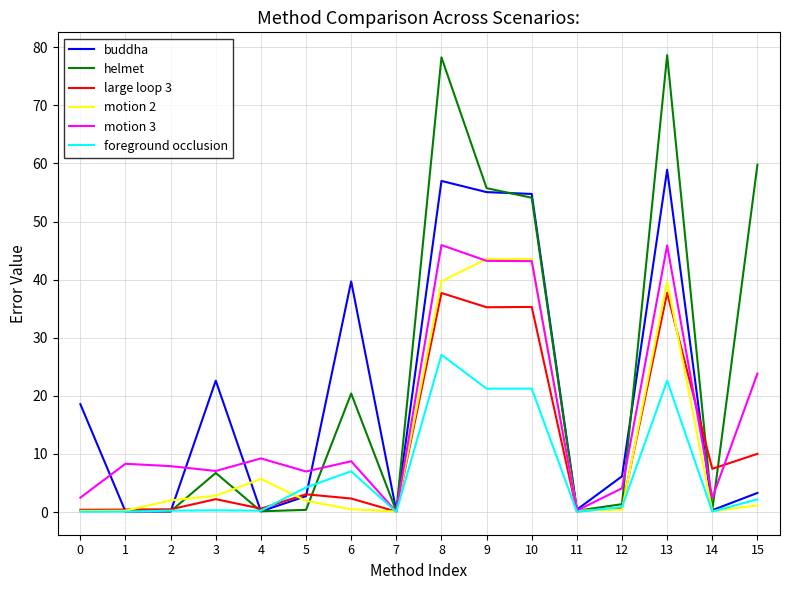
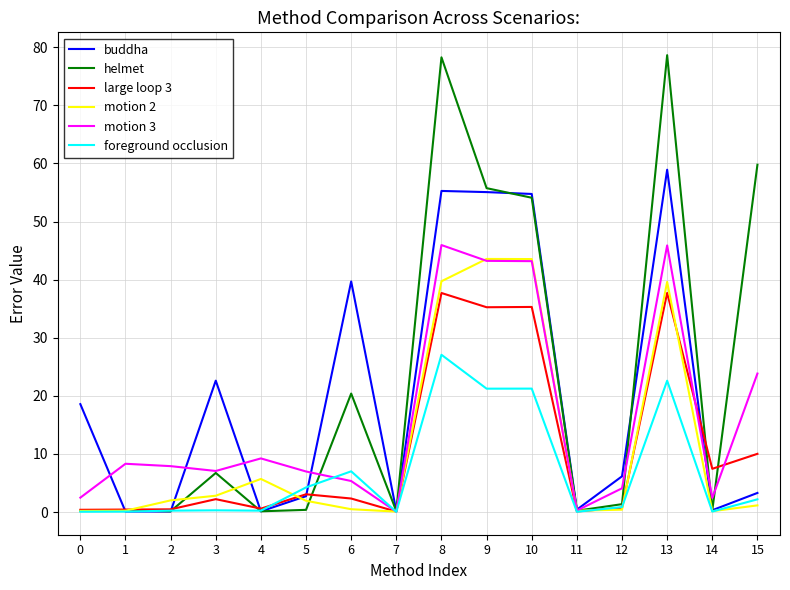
  {
    "buddha": {
      "0": 19,
      "3": 23,
      "6": 40,
-     "8": 57,
+     "8": 55,
      "9": 55,
      "10": 55,
      "12": 6,
      "13": 59,
      "15": 3
    },
    "helmet": {
      "5": 0,
      "6": 20,
      "8": 78,
      "9": 56,
      "10": 54,
      "12": 1,
      "13": 79,
      "15": 60
    },
    "large loop 3": {
      "3": 2,
      "6": 2,
      "8": 38,
      "9": 35,
      "10": 35,
      "13": 38,
      "14": 7,
      "15": 10
    },
    "motion 2": {
      "2": 2,
      "3": 3,
      "4": 6,
      "5": 2,
      "6": 1,
      "8": 40,
      "13": 40,
      "15": 1
    },
    "motion 3": {
      "0": 2,
      "1": 8,
      "2": 8,
      "4": 9,
      "5": 7,
-     "6": 9,
+     "6": 5,
      "8": 46,
      "12": 4,
      "13": 46,
      "14": 2,
      "15": 24
    },
    "foreground occlusion": {
      "3": 0,
      "5": 4,
      "6": 7,
      "8": 27,
      "9": 21,
      "10": 21,
      "13": 23,
      "15": 2
    }
  }
